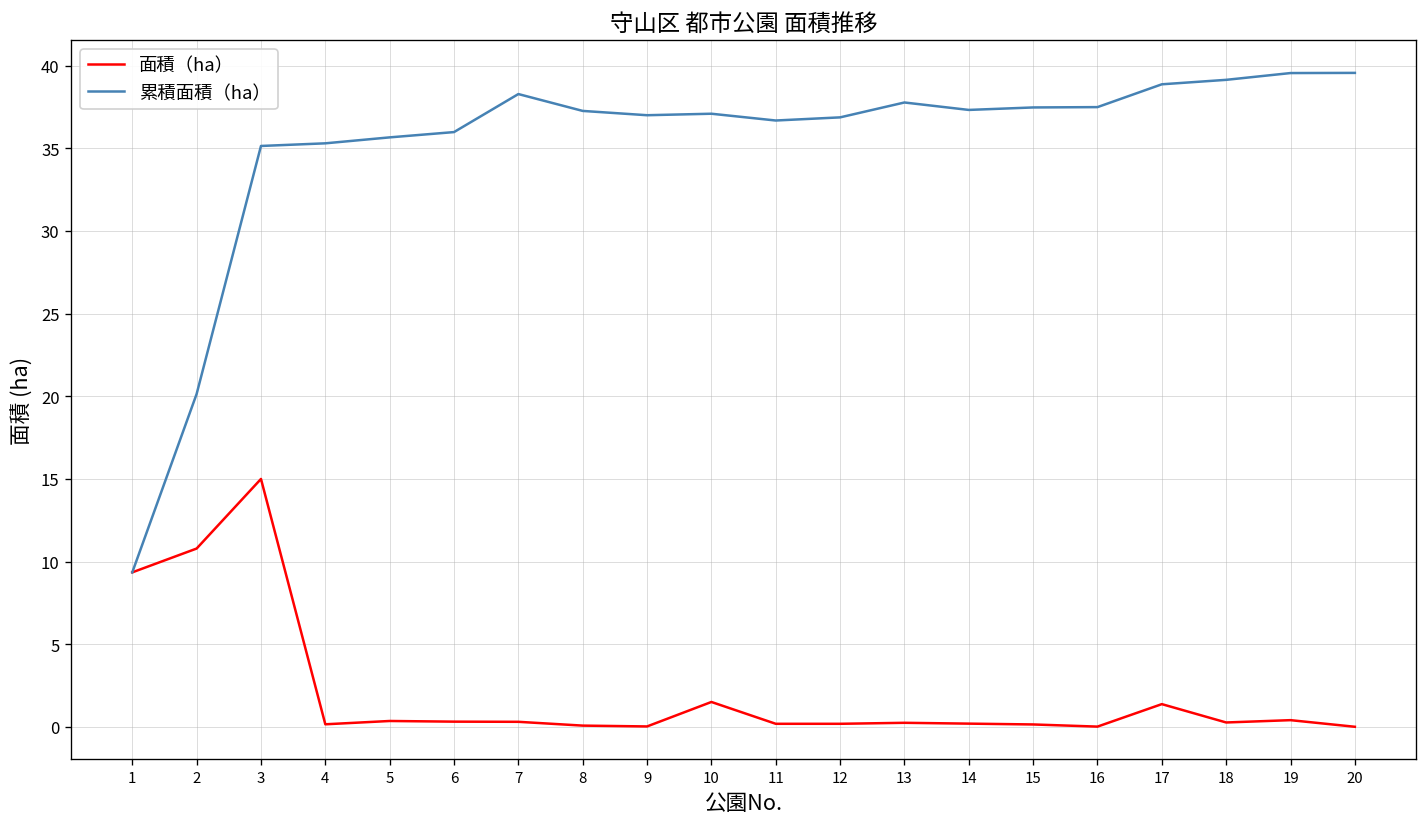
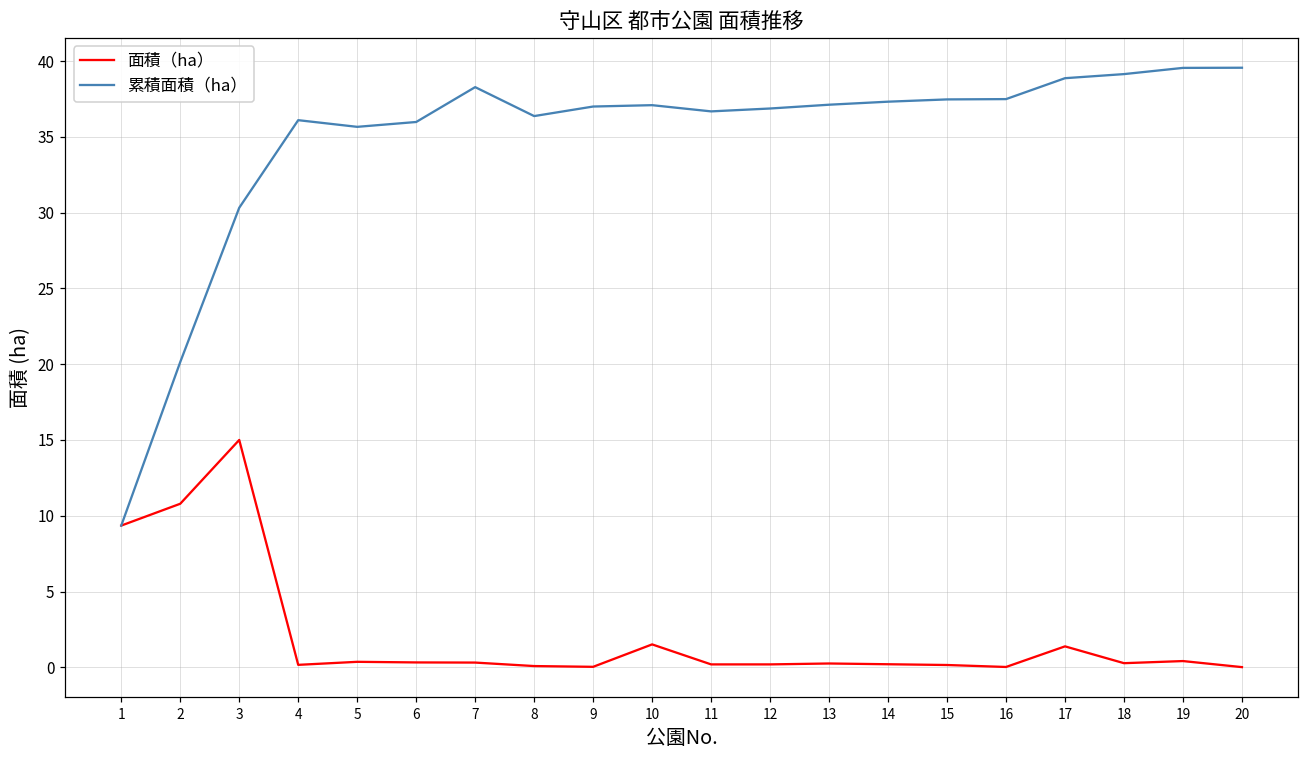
  {
    "面積（ha）": {
      "2": 10.8,
      "3": 15.0,
      "4": 0.2,
      "5": 0.4,
      "6": 0.3,
      "7": 0.3,
      "8": 0.1,
      "9": 0.0,
      "10": 1.5,
      "11": 0.2,
      "12": 0.2,
      "13": 0.3,
      "14": 0.2,
      "15": 0.2,
      "16": 0.0,
      "17": 1.4,
      "18": 0.3,
      "19": 0.4,
      "20": 0.0
    },
    "累積面積（ha）": {
      "2": 20.1,
-     "3": 35.1,
-     "4": 35.3,
+     "3": 30.3,
+     "4": 36.1,
      "5": 35.7,
      "6": 36.0,
      "7": 38.3,
-     "8": 37.3,
+     "8": 36.4,
      "9": 37.0,
      "10": 37.1,
      "11": 36.7,
      "12": 36.9,
-     "13": 37.8,
+     "13": 37.1,
      "14": 37.3,
      "15": 37.5,
      "16": 37.5,
      "17": 38.9,
      "18": 39.1,
      "19": 39.6,
      "20": 39.6
    }
  }
